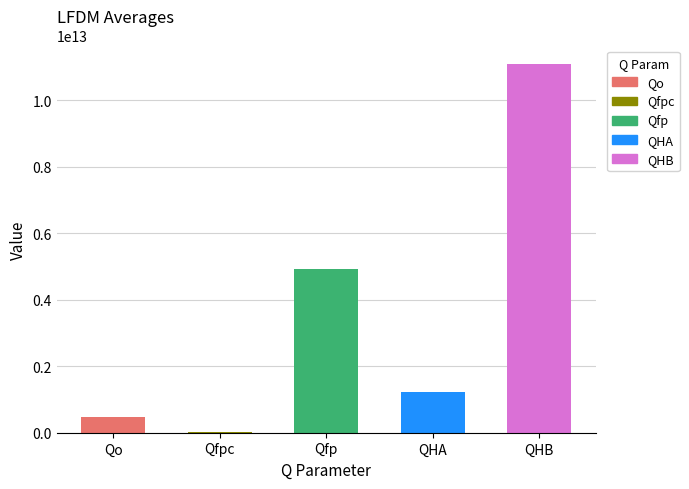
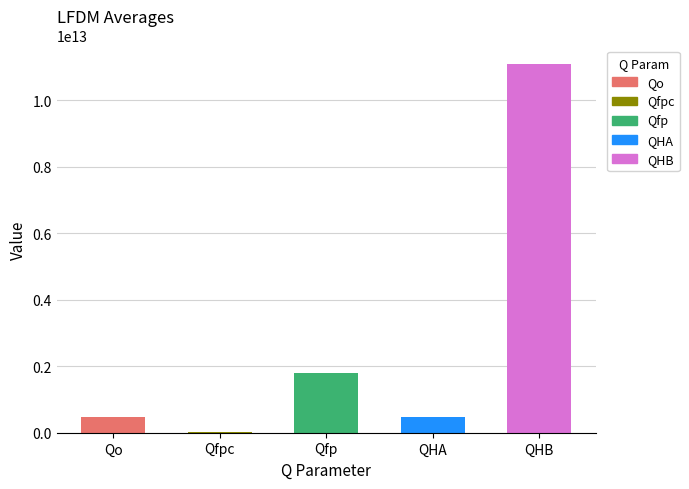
  {
    "Qo": 500000000000,
-   "Qfp": 4900000000000,
-   "QHA": 1200000000000,
+   "Qfp": 1800000000000,
+   "QHA": 500000000000,
    "QHB": 11100000000000
  }
